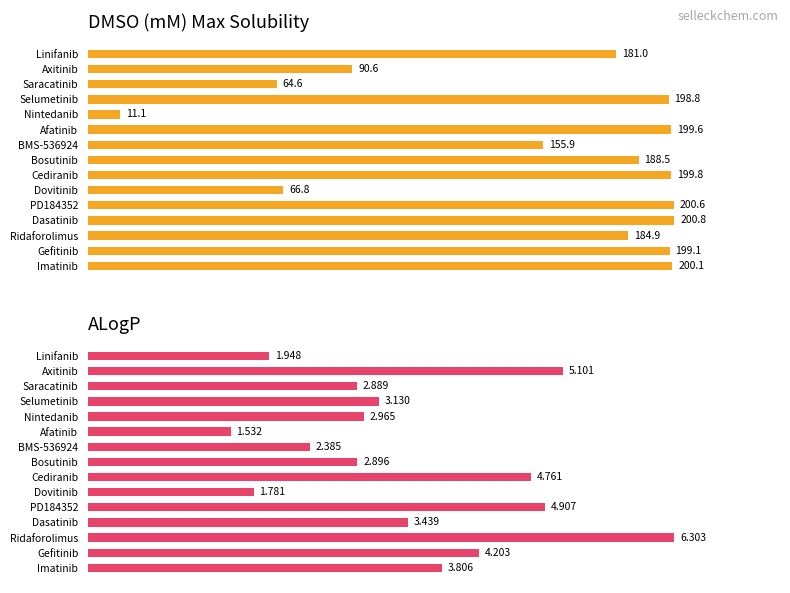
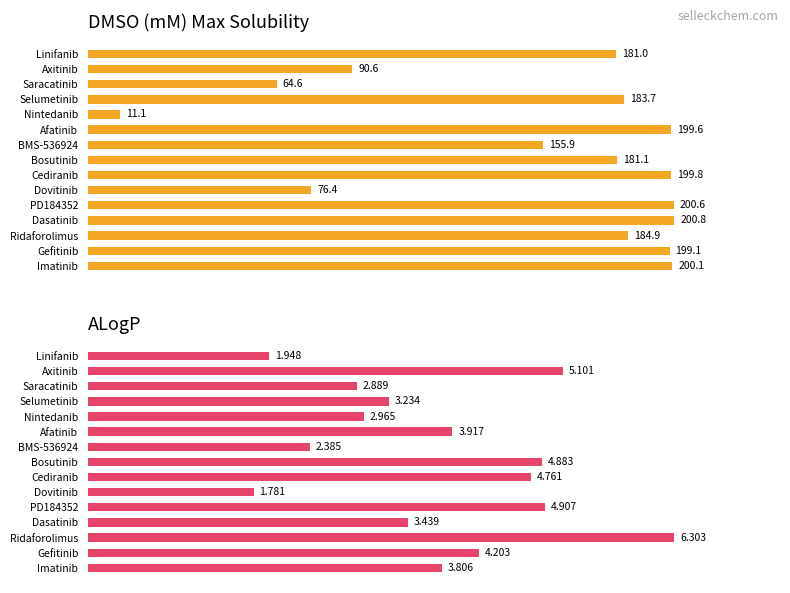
  {
    "DMSO (mM) Max Solubility": {
      "Linifanib": 181.0,
      "Axitinib": 90.6,
      "Saracatinib": 64.6,
-     "Selumetinib": 198.8,
+     "Selumetinib": 183.7,
      "Nintedanib": 11.1,
      "Afatinib": 199.6,
      "BMS-536924": 155.9,
-     "Bosutinib": 188.5,
+     "Bosutinib": 181.1,
      "Cediranib": 199.8,
-     "Dovitinib": 66.8,
+     "Dovitinib": 76.4,
      "PD184352": 200.6,
      "Dasatinib": 200.8,
      "Ridaforolimus": 184.9,
      "Gefitinib": 199.1,
      "Imatinib": 200.1
    },
    "ALogP": {
      "Linifanib": 1.948,
      "Axitinib": 5.101,
      "Saracatinib": 2.889,
-     "Selumetinib": 3.130,
+     "Selumetinib": 3.234,
      "Nintedanib": 2.965,
-     "Afatinib": 1.532,
+     "Afatinib": 3.917,
      "BMS-536924": 2.385,
-     "Bosutinib": 2.896,
+     "Bosutinib": 4.883,
      "Cediranib": 4.761,
      "Dovitinib": 1.781,
      "PD184352": 4.907,
      "Dasatinib": 3.439,
      "Ridaforolimus": 6.303,
      "Gefitinib": 4.203,
      "Imatinib": 3.806
    }
  }
